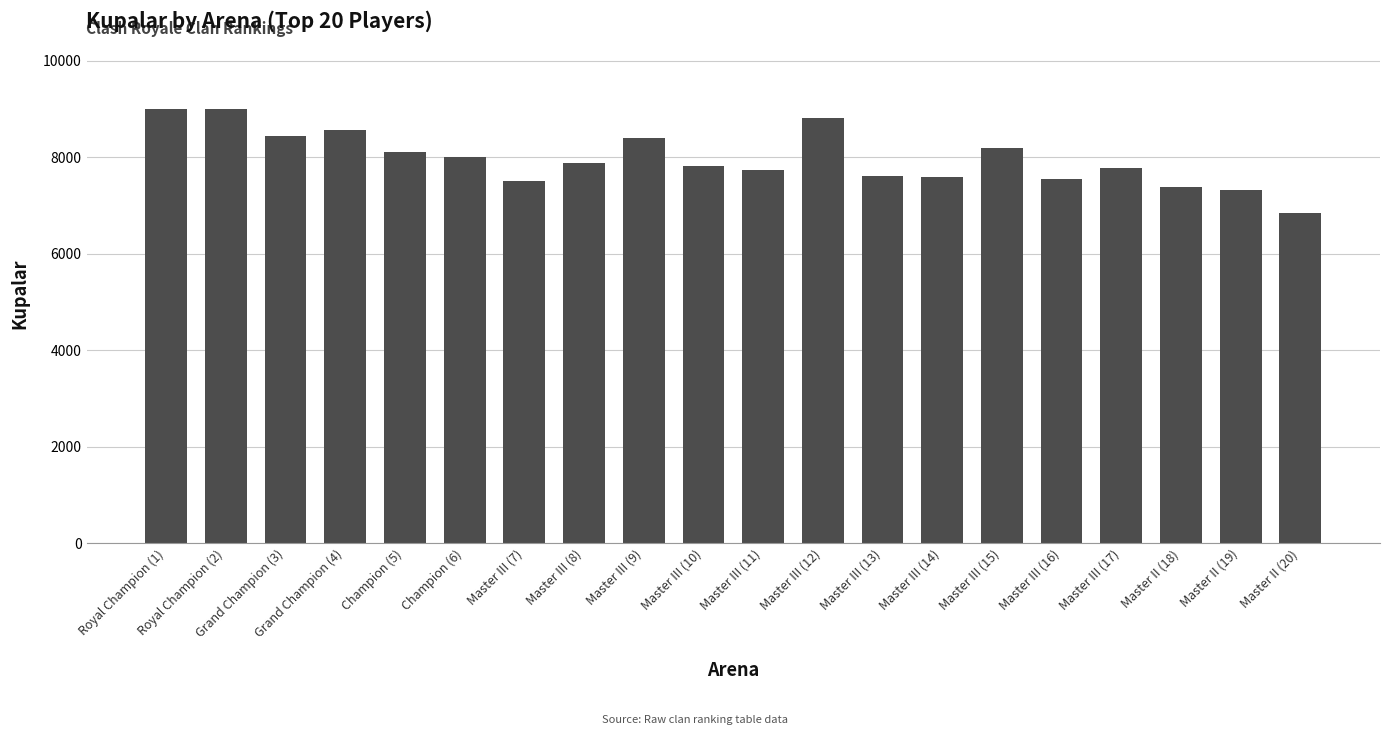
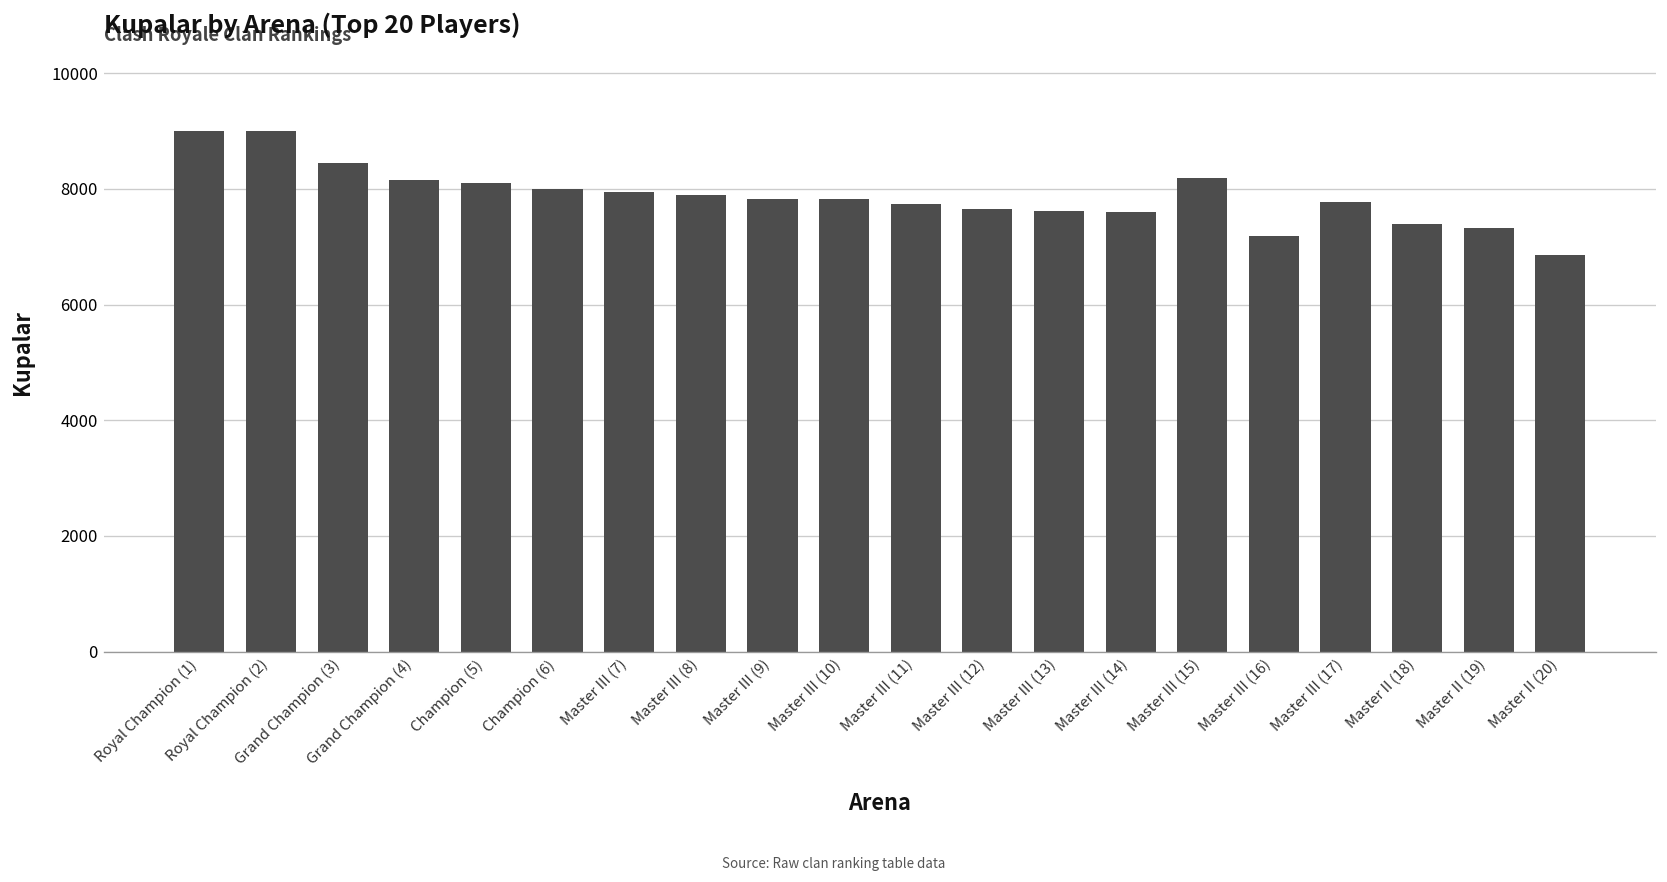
  {
    "Royal Champion (1)": 9000,
    "Royal Champion (2)": 9000,
    "Grand Champion (3)": 8400,
-   "Grand Champion (4)": 8600,
+   "Grand Champion (4)": 8200,
    "Champion (5)": 8100,
    "Champion (6)": 8000,
-   "Master III (7)": 7500,
+   "Master III (7)": 8000,
    "Master III (8)": 7900,
-   "Master III (9)": 8400,
+   "Master III (9)": 7800,
    "Master III (10)": 7800,
    "Master III (11)": 7700,
-   "Master III (12)": 8800,
+   "Master III (12)": 7600,
    "Master III (13)": 7600,
    "Master III (14)": 7600,
    "Master III (15)": 8200,
-   "Master III (16)": 7600,
+   "Master III (16)": 7200,
    "Master III (17)": 7800,
    "Master II (18)": 7400,
    "Master II (19)": 7300,
    "Master II (20)": 6900
  }
